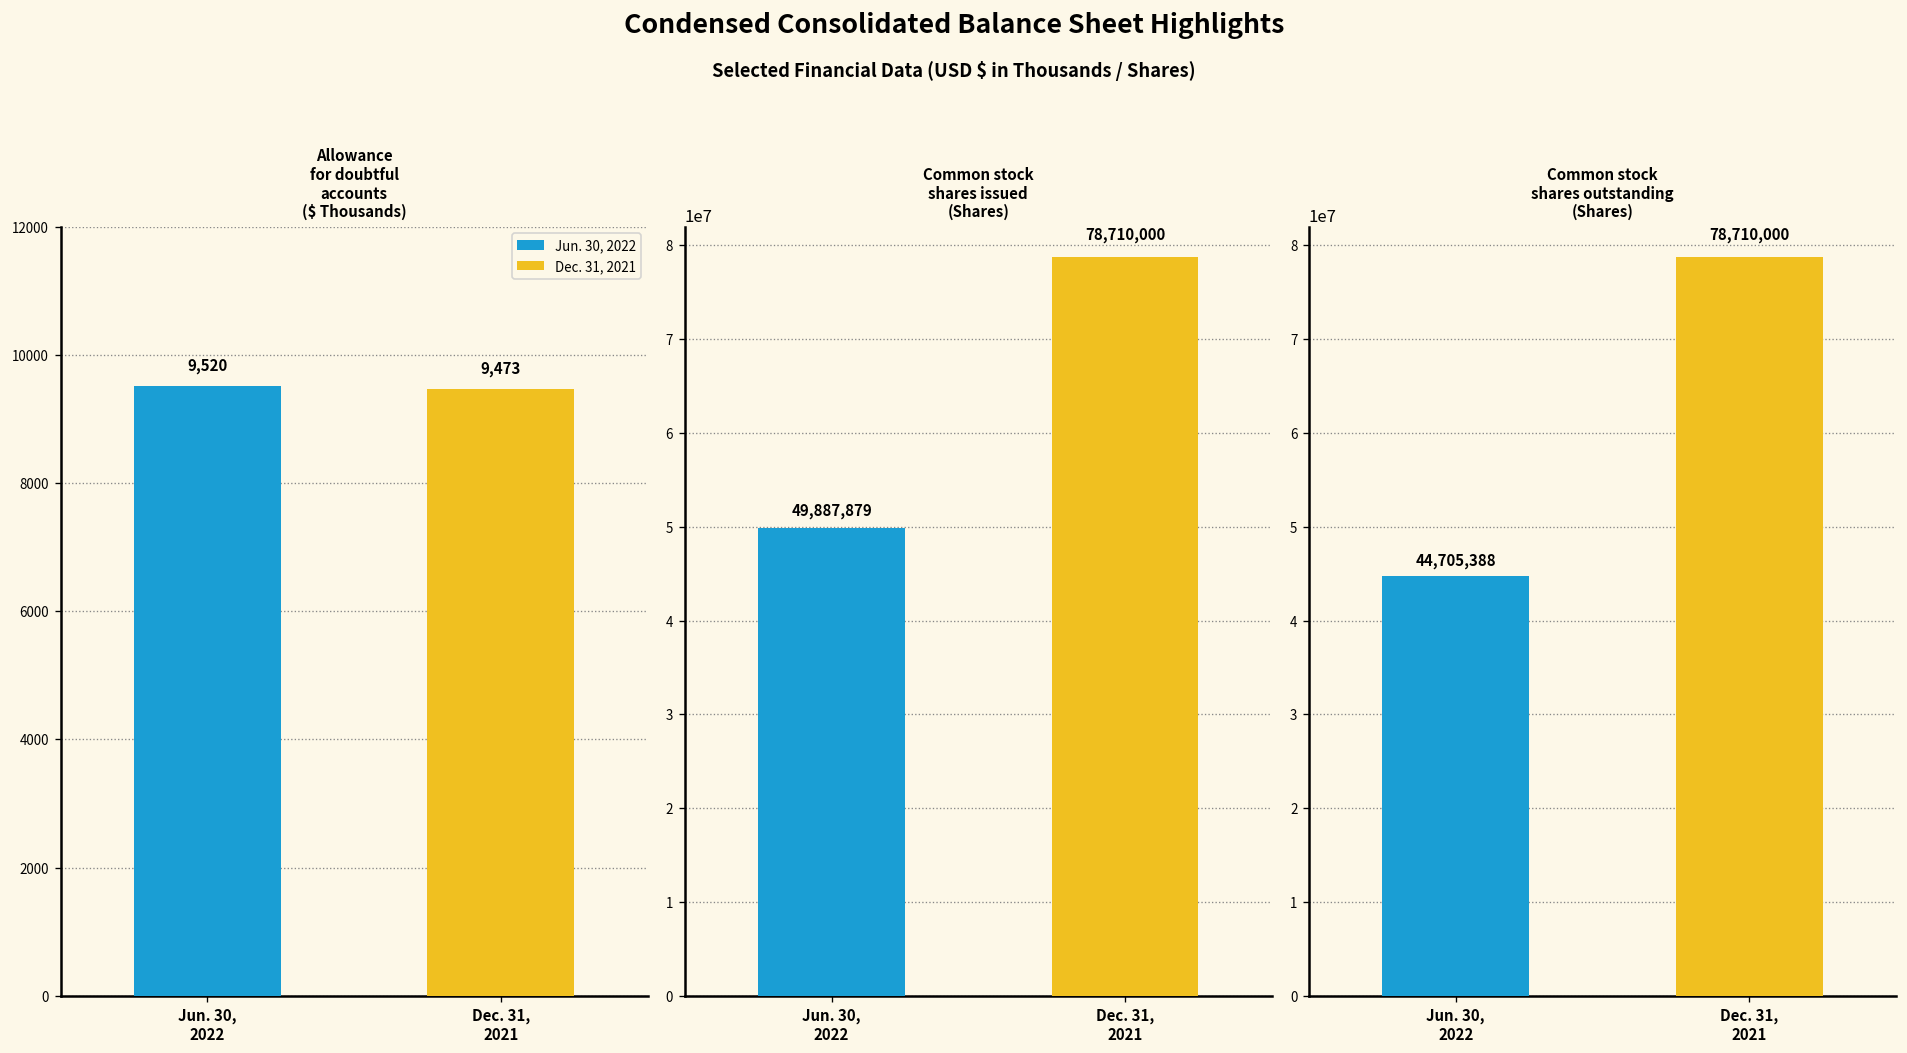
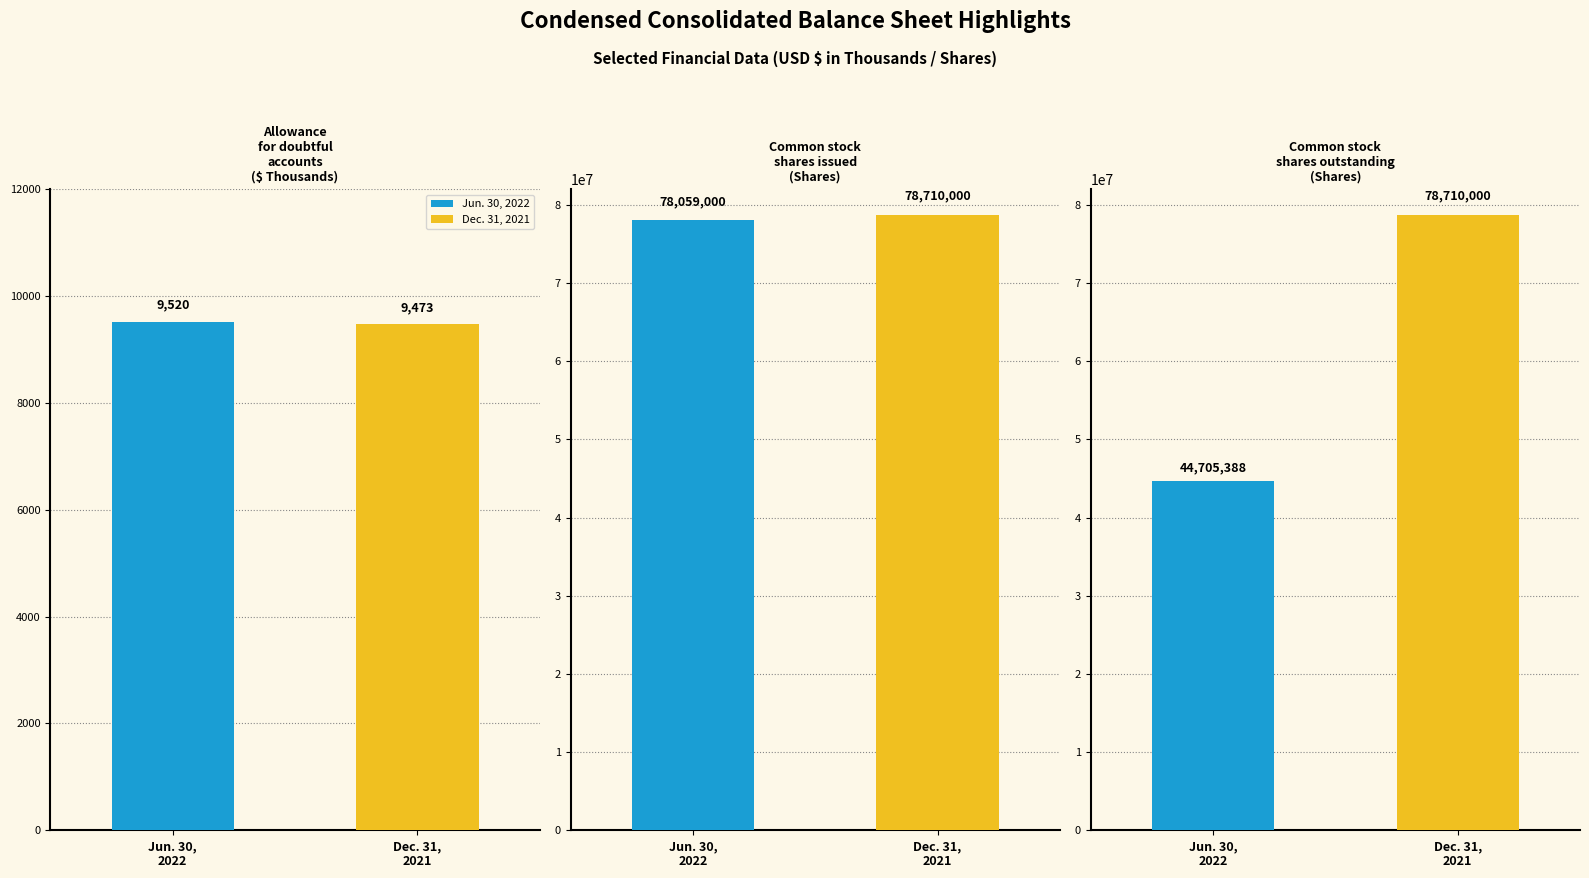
  {
    "Allowance for doubtful accounts ($ Thousands)": {
      "Jun. 30, 2022": "9,520",
      "Dec. 31, 2021": "9,473"
    },
    "Common stock shares issued (Shares)": {
-     "Jun. 30, 2022": "49,887,879",
+     "Jun. 30, 2022": "78,059,000",
      "Dec. 31, 2021": "78,710,000"
    },
    "Common stock shares outstanding (Shares)": {
      "Jun. 30, 2022": "44,705,388",
      "Dec. 31, 2021": "78,710,000"
    }
  }
